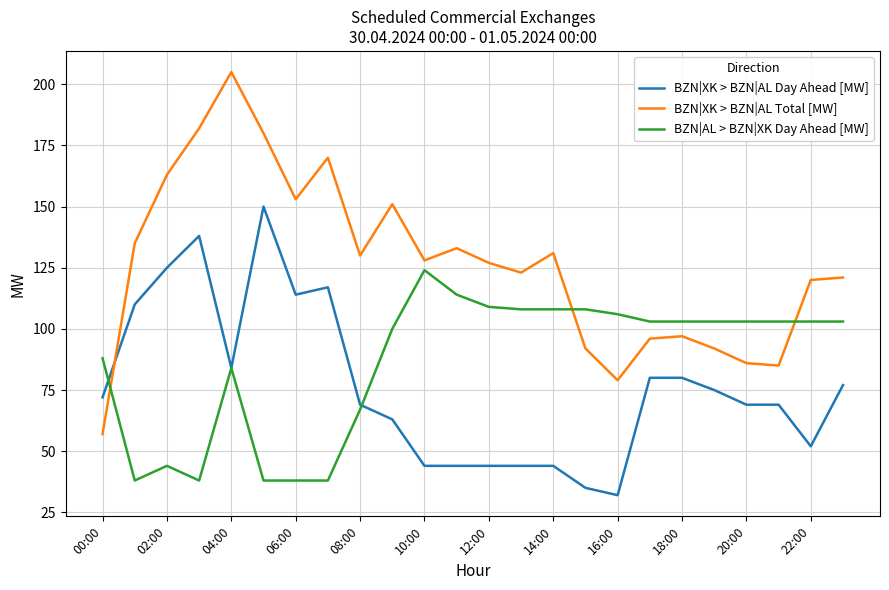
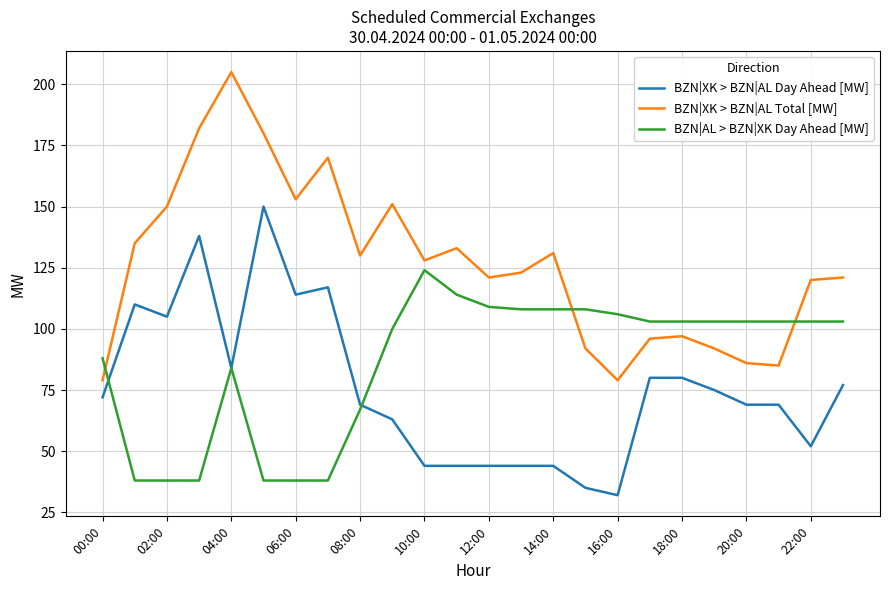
  {
    "BZN|XK > BZN|AL Day Ahead [MW]": {
      "00:00": 72,
-     "02:00": 125,
+     "02:00": 105,
      "06:00": 114,
      "08:00": 69,
      "10:00": 44,
      "12:00": 44,
      "14:00": 44,
      "16:00": 32,
      "18:00": 80,
      "20:00": 69,
      "22:00": 52
    },
    "BZN|XK > BZN|AL Total [MW]": {
-     "00:00": 57,
-     "02:00": 163,
+     "00:00": 79,
+     "02:00": 150,
      "04:00": 205,
      "06:00": 153,
      "08:00": 130,
      "10:00": 128,
-     "12:00": 127,
+     "12:00": 121,
      "14:00": 131,
      "16:00": 79,
      "18:00": 97,
      "20:00": 86,
      "22:00": 120
    },
    "BZN|AL > BZN|XK Day Ahead [MW]": {
      "00:00": 88,
-     "02:00": 44,
+     "02:00": 38,
      "06:00": 38,
      "08:00": 67,
      "10:00": 124,
      "12:00": 109,
      "14:00": 108,
      "16:00": 106,
      "18:00": 103,
      "20:00": 103,
      "22:00": 103
    }
  }
